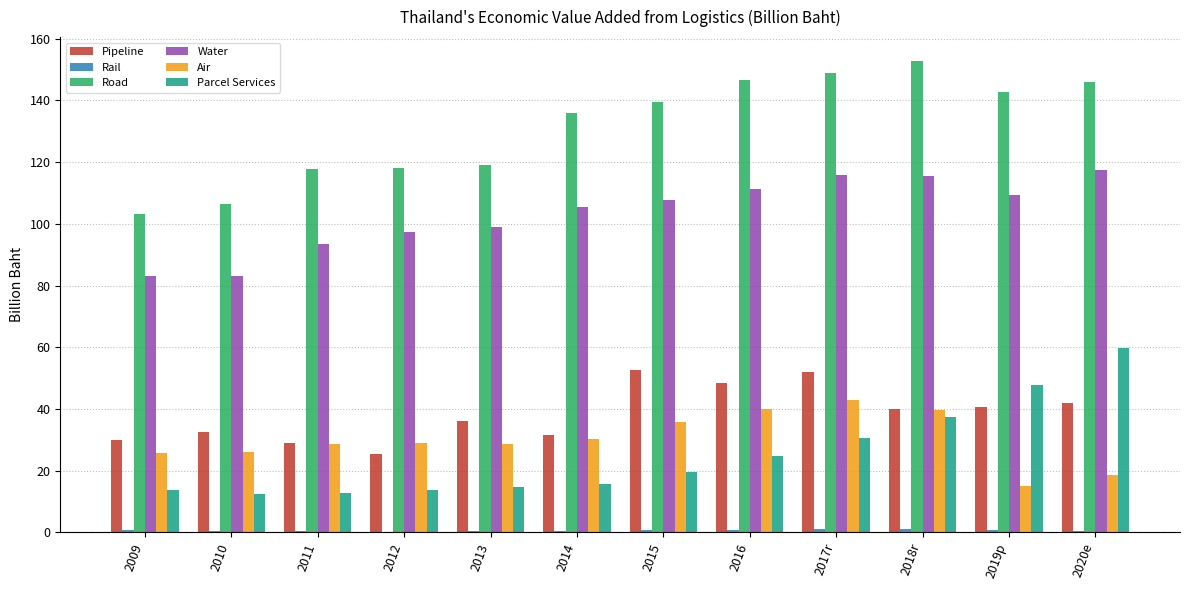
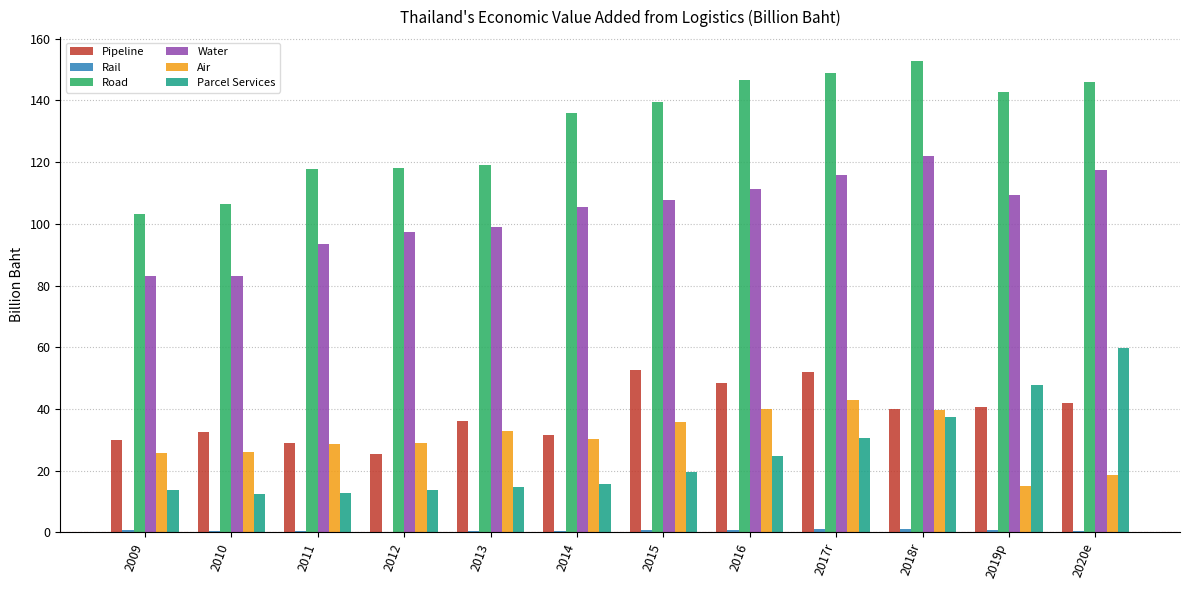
  {
    "Pipeline": {
      "2009": 30,
      "2010": 32,
      "2011": 29,
      "2012": 26,
      "2013": 36,
      "2014": 31,
      "2015": 53,
      "2016": 48,
      "2017r": 52,
      "2018r": 40,
      "2019p": 41,
      "2020e": 42
    },
    "Rail": {
      "2017r": 1,
      "2018r": 1
    },
    "Water": {
      "2009": 83,
      "2010": 83,
      "2011": 93,
      "2012": 98,
      "2013": 99,
      "2014": 106,
      "2015": 108,
      "2016": 111,
      "2017r": 116,
-     "2018r": 115,
+     "2018r": 122,
      "2019p": 109,
      "2020e": 118
    },
    "Air": {
      "2009": 26,
      "2010": 26,
      "2011": 29,
      "2012": 29,
-     "2013": 29,
+     "2013": 33,
      "2014": 30,
      "2015": 36,
      "2016": 40,
      "2017r": 43,
      "2018r": 40,
      "2019p": 15,
      "2020e": 19
    }
  }
